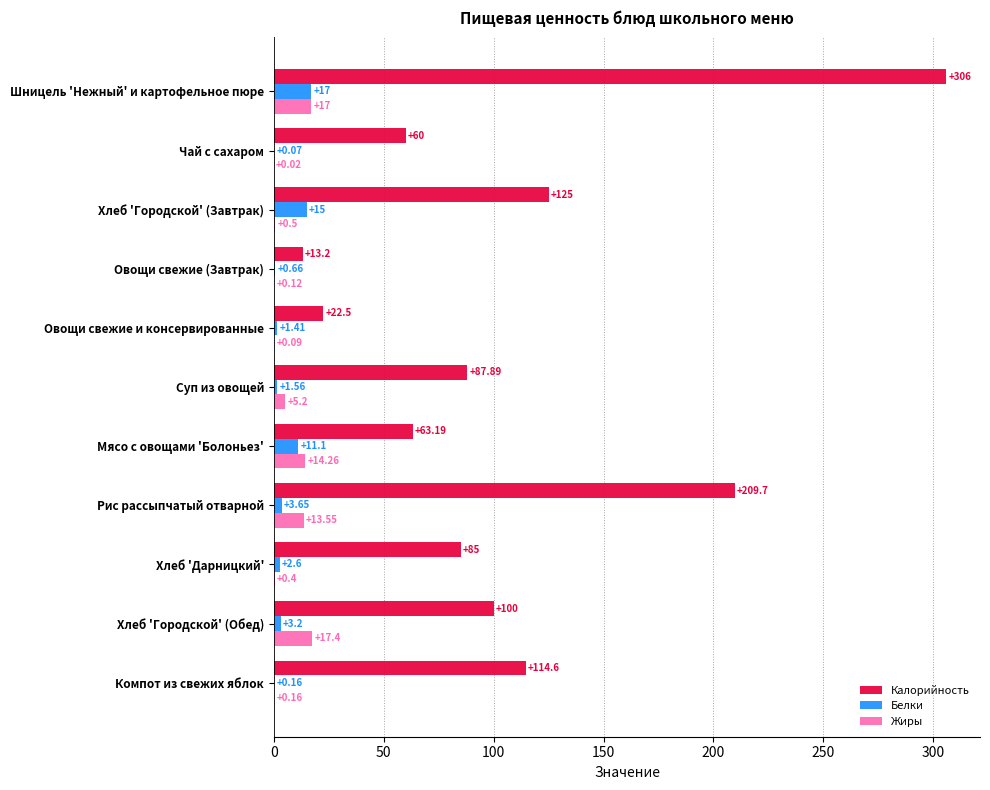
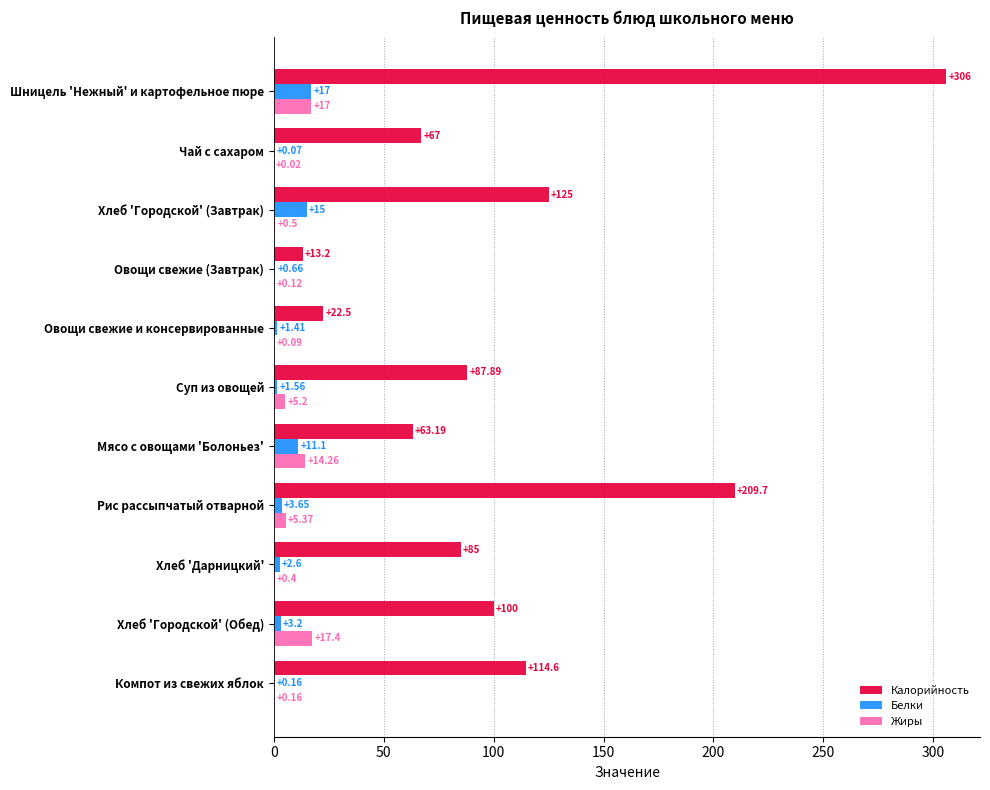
  {
    "Калорийность": {
      "Шницель 'Нежный' и картофельное пюре": "+306",
-     "Чай с сахаром": "+60",
+     "Чай с сахаром": "+67",
      "Хлеб 'Городской' (Завтрак)": "+125",
      "Овощи свежие (Завтрак)": "+13.2",
      "Овощи свежие и консервированные": "+22.5",
      "Суп из овощей": "+87.89",
      "Мясо с овощами 'Болоньез'": "+63.19",
      "Рис рассыпчатый отварной": "+209.7",
      "Хлеб 'Дарницкий'": "+85",
      "Хлеб 'Городской' (Обед)": "+100",
      "Компот из свежих яблок": "+114.6"
    },
    "Белки": {
      "Шницель 'Нежный' и картофельное пюре": "+17",
      "Чай с сахаром": "+0.07",
      "Хлеб 'Городской' (Завтрак)": "+15",
      "Овощи свежие (Завтрак)": "+0.66",
      "Овощи свежие и консервированные": "+1.41",
      "Суп из овощей": "+1.56",
      "Мясо с овощами 'Болоньез'": "+11.1",
      "Рис рассыпчатый отварной": "+3.65",
      "Хлеб 'Дарницкий'": "+2.6",
      "Хлеб 'Городской' (Обед)": "+3.2",
      "Компот из свежих яблок": "+0.16"
    },
    "Жиры": {
      "Шницель 'Нежный' и картофельное пюре": "+17",
      "Чай с сахаром": "+0.02",
      "Хлеб 'Городской' (Завтрак)": "+0.5",
      "Овощи свежие (Завтрак)": "+0.12",
      "Овощи свежие и консервированные": "+0.09",
      "Суп из овощей": "+5.2",
      "Мясо с овощами 'Болоньез'": "+14.26",
-     "Рис рассыпчатый отварной": "+13.55",
+     "Рис рассыпчатый отварной": "+5.37",
      "Хлеб 'Дарницкий'": "+0.4",
      "Хлеб 'Городской' (Обед)": "+17.4",
      "Компот из свежих яблок": "+0.16"
    }
  }
